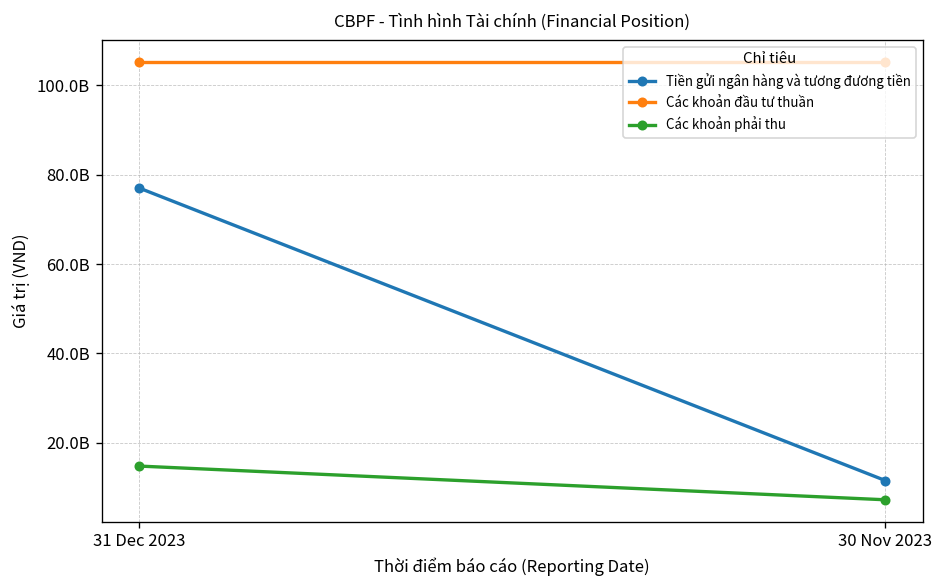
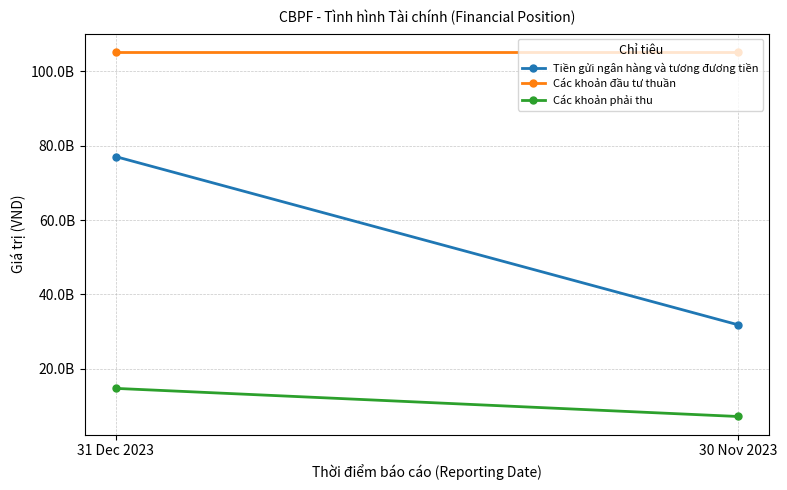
  {
    "Tiền gửi ngân hàng và tương đương tiền": {
      "31 Dec 2023": 77000000000,
-     "30 Nov 2023": 12000000000
+     "30 Nov 2023": 32000000000
    },
    "Các khoản đầu tư thuần": {
      "31 Dec 2023": 105000000000
    },
    "Các khoản phải thu": {
      "31 Dec 2023": 15000000000,
      "30 Nov 2023": 7000000000
    }
  }
